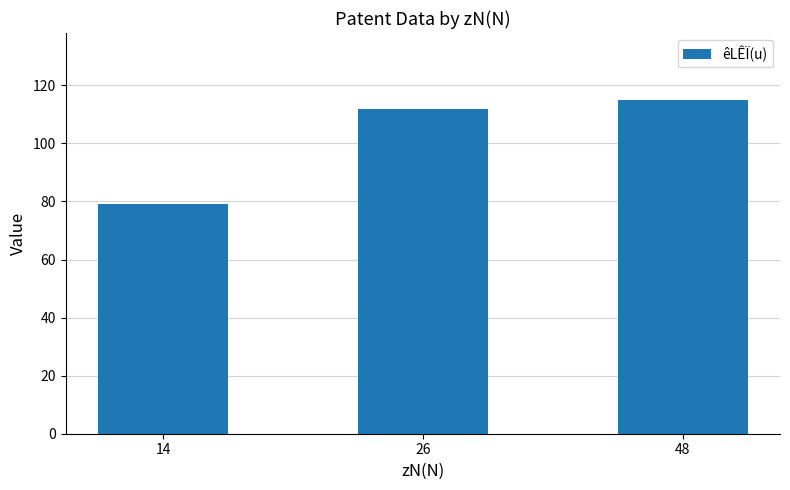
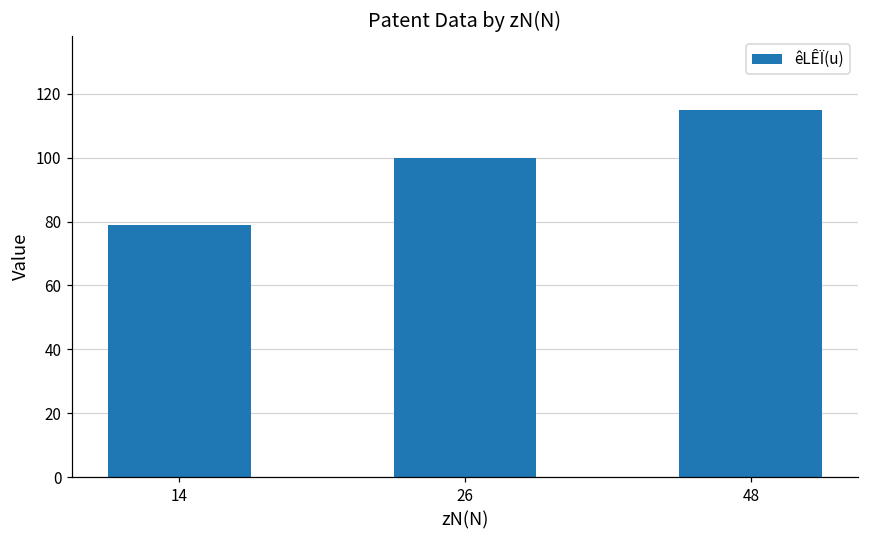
  {
    "14": 79,
-   "26": 112,
+   "26": 100,
    "48": 115
  }
